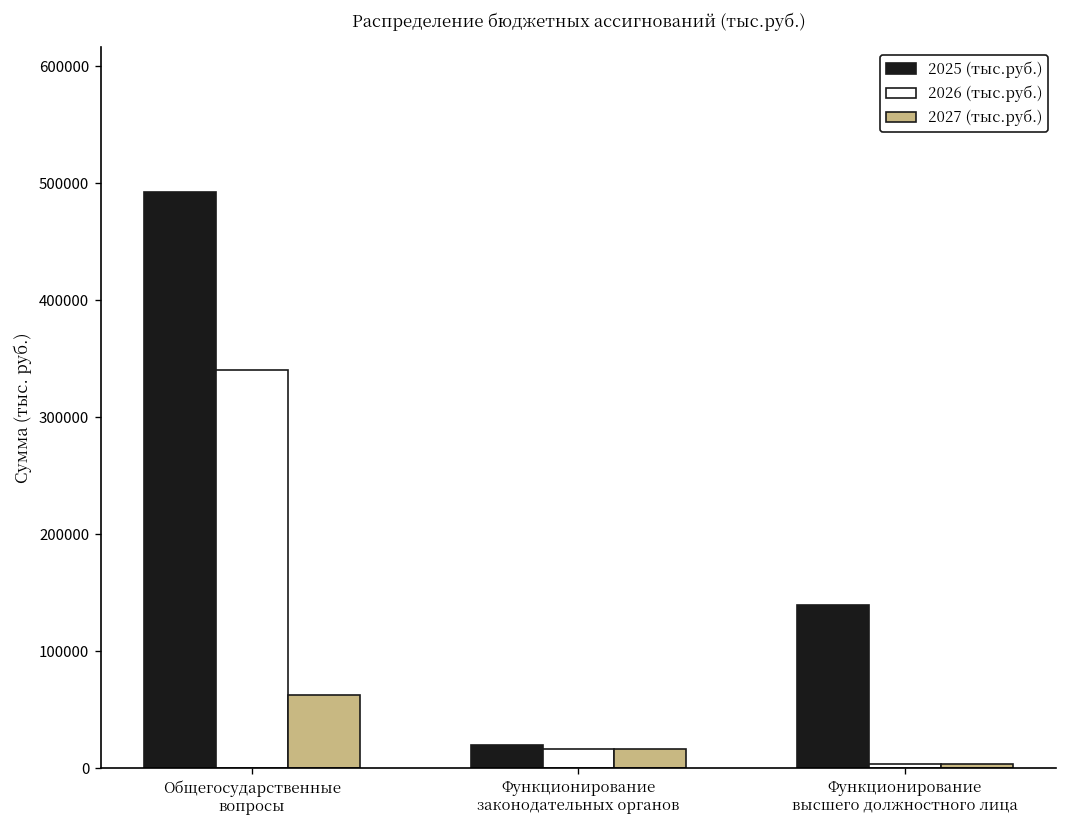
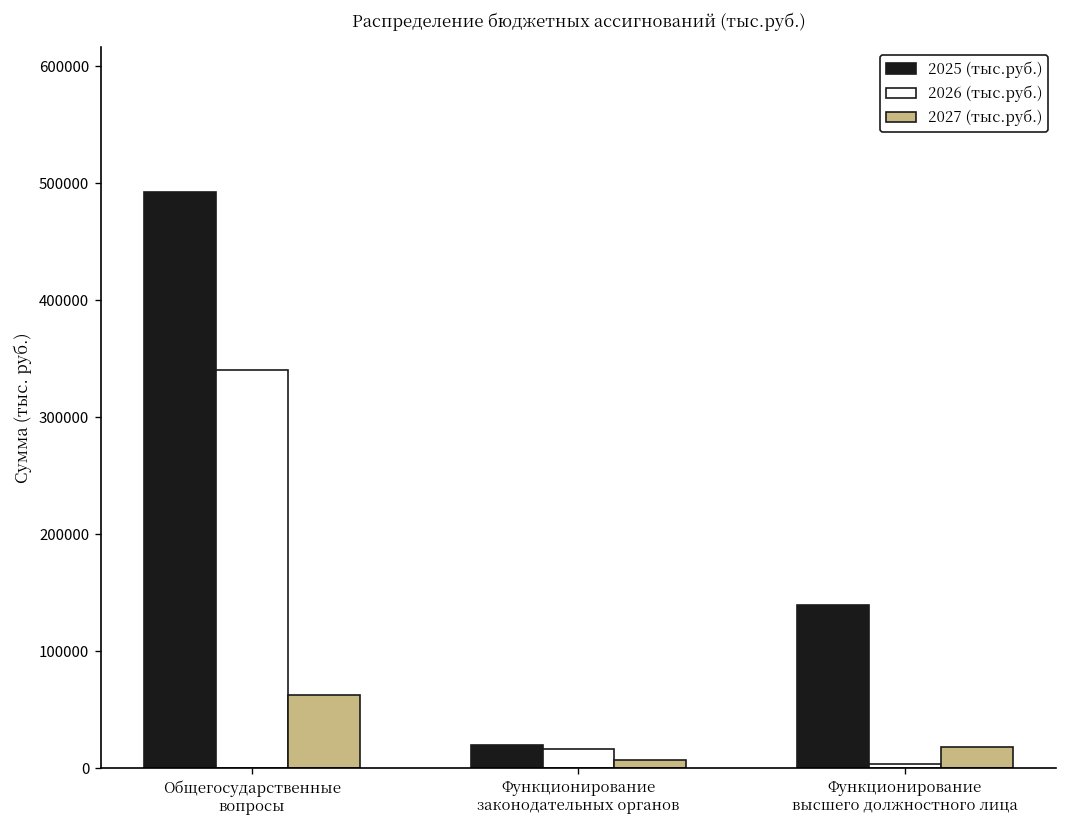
  {
    "2025 (тыс.руб.)": {
      "Общегосударственные вопросы": 490000,
      "Функционирование законодательных органов": 20000,
      "Функционирование высшего должностного лица": 140000
    },
    "2026 (тыс.руб.)": {
      "Общегосударственные вопросы": 340000,
      "Функционирование законодательных органов": 20000,
      "Функционирование высшего должностного лица": 0
    },
    "2027 (тыс.руб.)": {
      "Общегосударственные вопросы": 60000,
-     "Функционирование законодательных органов": 20000,
-     "Функционирование высшего должностного лица": 0
+     "Функционирование законодательных органов": 10000,
+     "Функционирование высшего должностного лица": 20000
    }
  }
